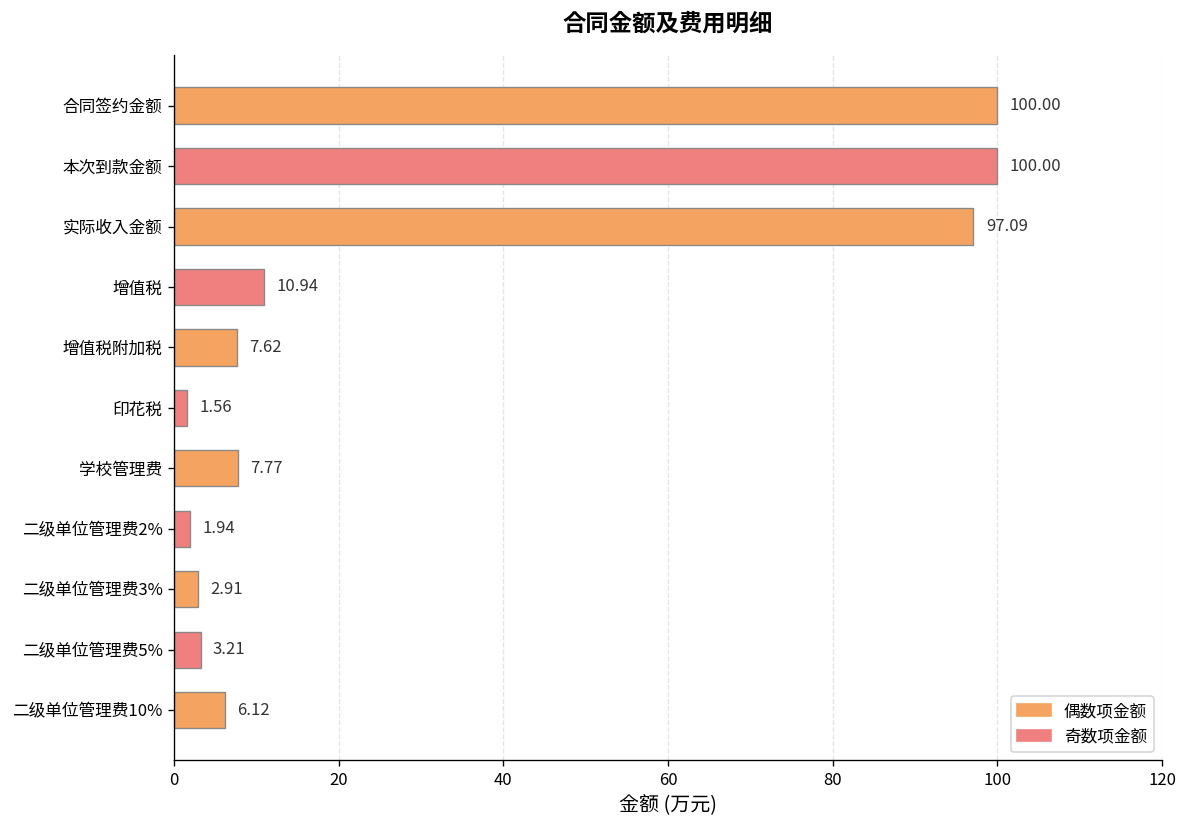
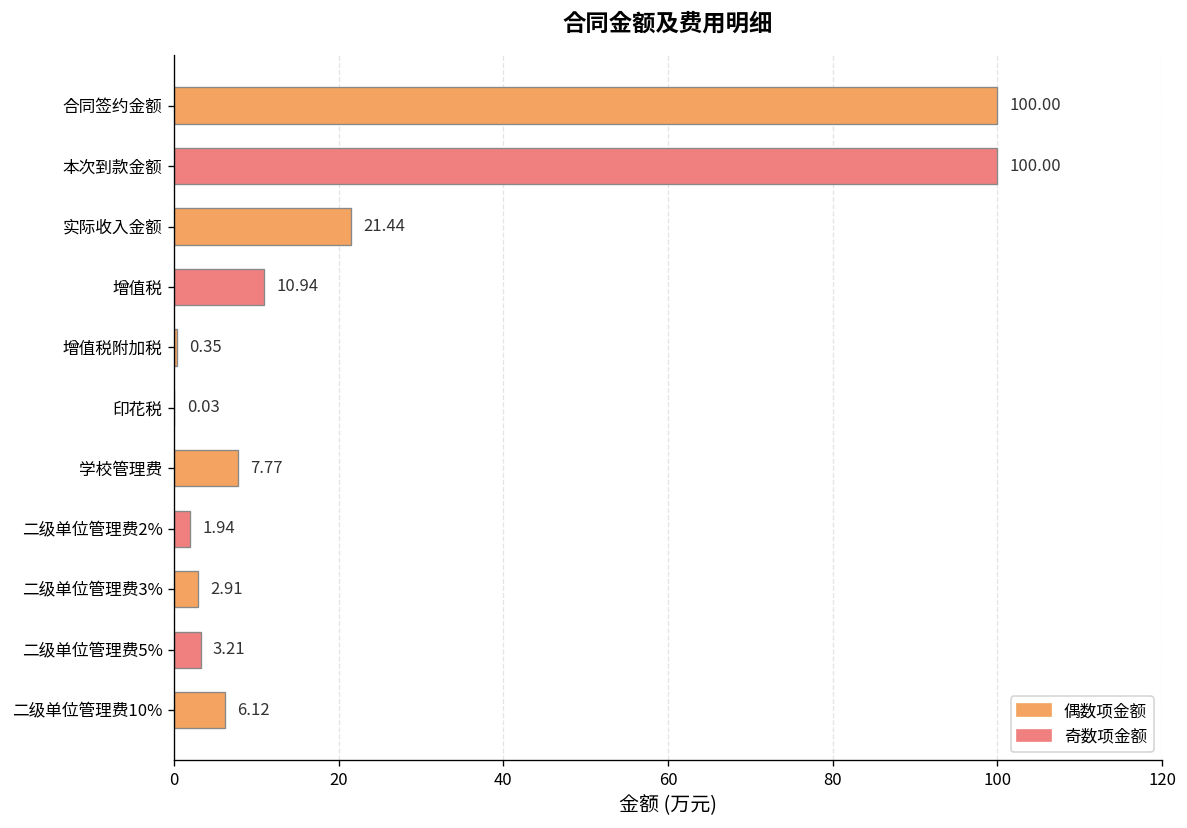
  {
    "合同签约金额": 100.00,
    "本次到款金额": 100.00,
-   "实际收入金额": 97.09,
+   "实际收入金额": 21.44,
    "增值税": 10.94,
-   "增值税附加税": 7.62,
-   "印花税": 1.56,
+   "增值税附加税": 0.35,
+   "印花税": 0.03,
    "学校管理费": 7.77,
    "二级单位管理费2%": 1.94,
    "二级单位管理费3%": 2.91,
    "二级单位管理费5%": 3.21,
    "二级单位管理费10%": 6.12
  }
